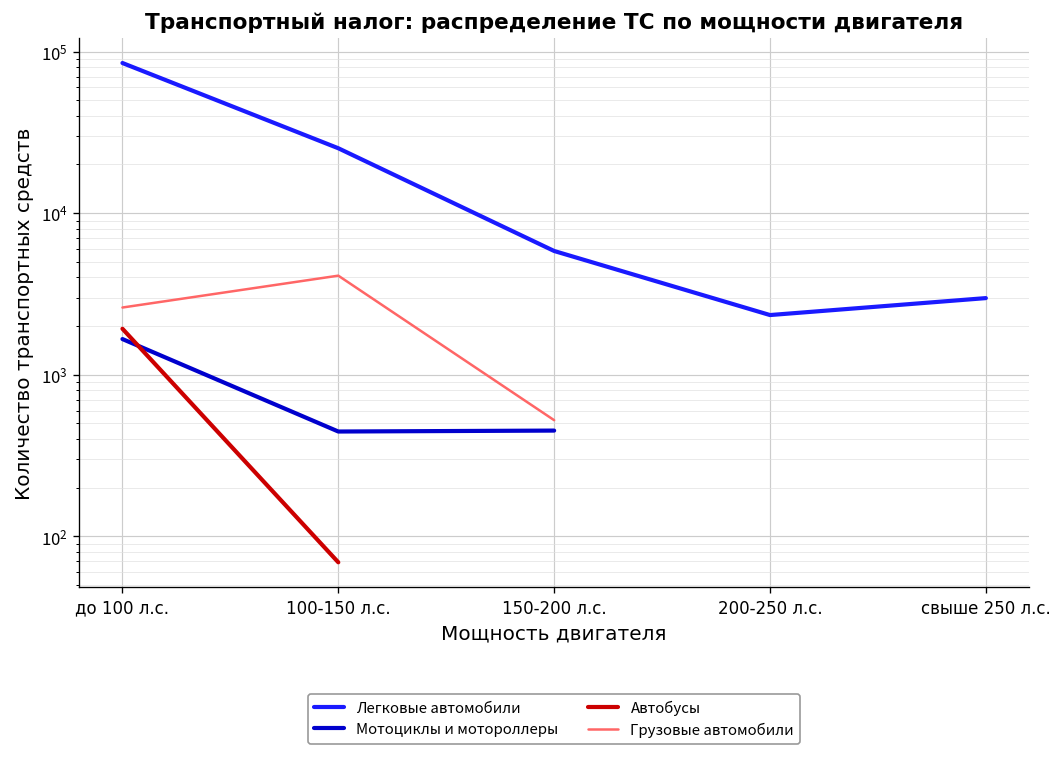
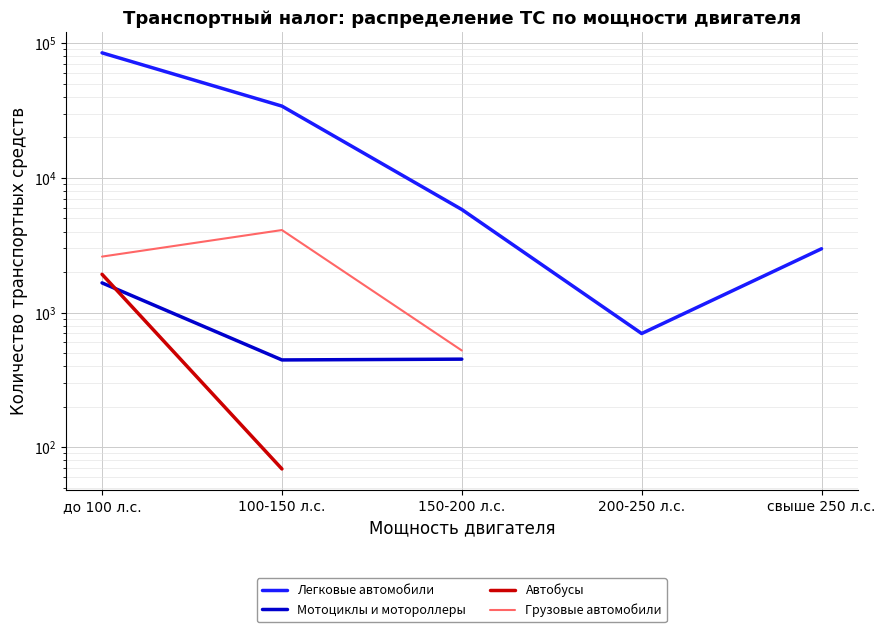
  {
    "Легковые автомобили": {
      "до 100 л.с.": 80000,
-     "100-150 л.с.": 25000,
+     "100-150 л.с.": 34000,
      "150-200 л.с.": 5800,
-     "200-250 л.с.": 2300,
+     "200-250 л.с.": 700,
      "свыше 250 л.с.": 3000
    },
    "Мотоциклы и мотороллеры": {
      "до 100 л.с.": 1700,
      "100-150 л.с.": 450,
      "150-200 л.с.": 450
    },
    "Автобусы": {
      "до 100 л.с.": 1900,
      "100-150 л.с.": 70
    },
    "Грузовые автомобили": {
      "до 100 л.с.": 2600,
      "100-150 л.с.": 4100,
      "150-200 л.с.": 520
    }
  }
